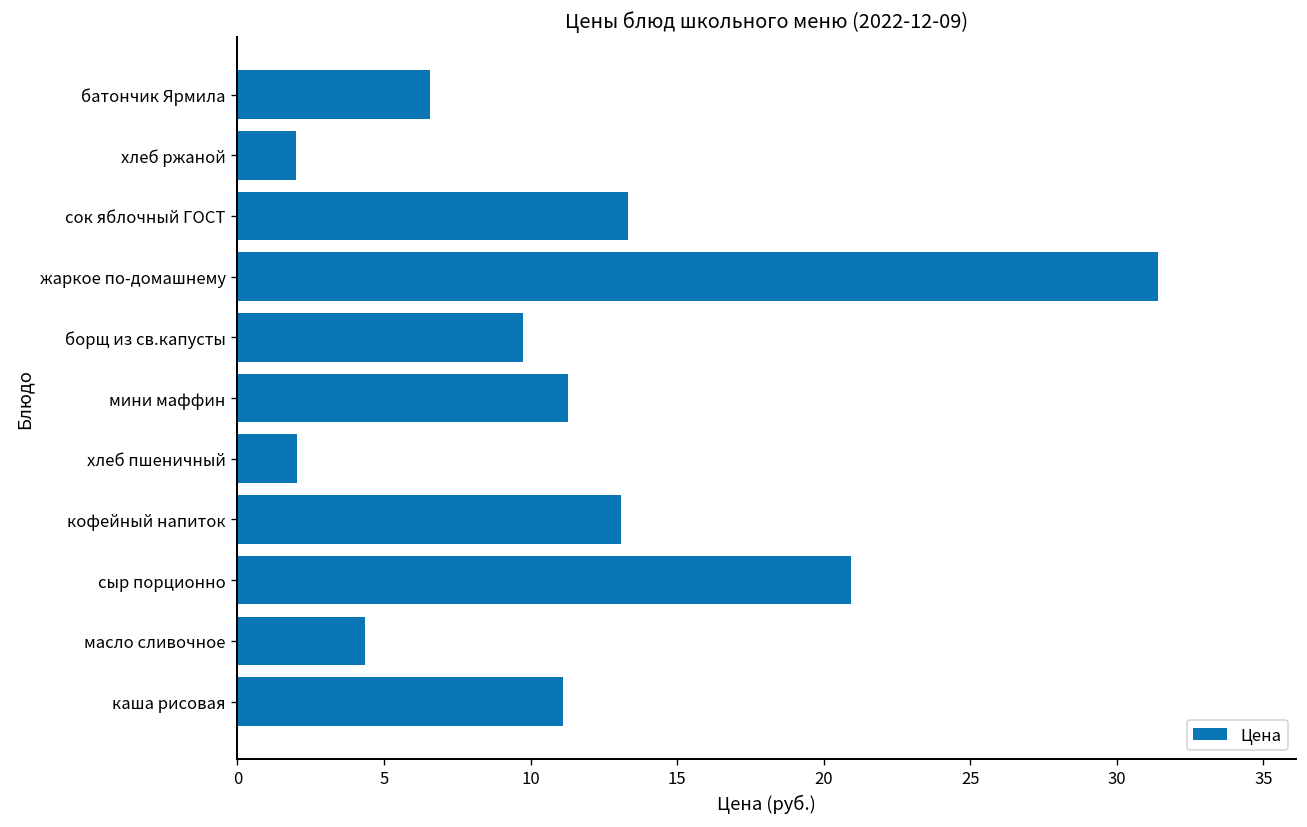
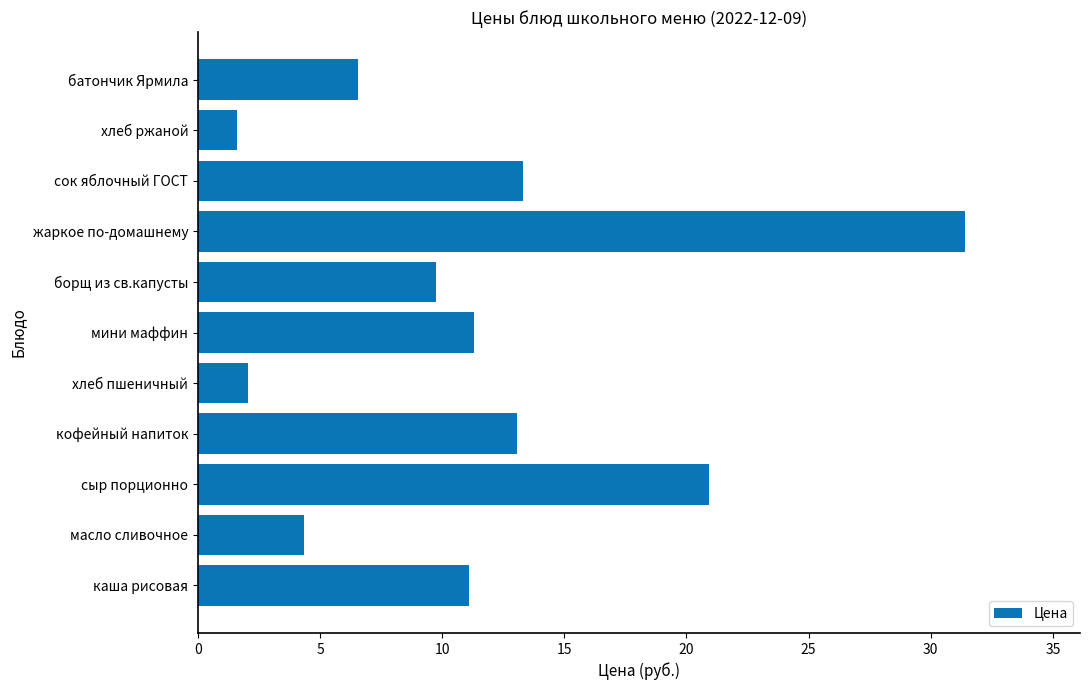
  {
    "батончик Ярмила": 6.6,
-   "хлеб ржаной": 2.0,
+   "хлеб ржаной": 1.6,
    "сок яблочный ГОСТ": 13.3,
    "жаркое по-домашнему": 31.4,
    "борщ из св.капусты": 9.8,
    "мини маффин": 11.3,
    "хлеб пшеничный": 2.0,
    "кофейный напиток": 13.1,
    "сыр порционно": 20.9,
    "масло сливочное": 4.4,
    "каша рисовая": 11.1
  }
